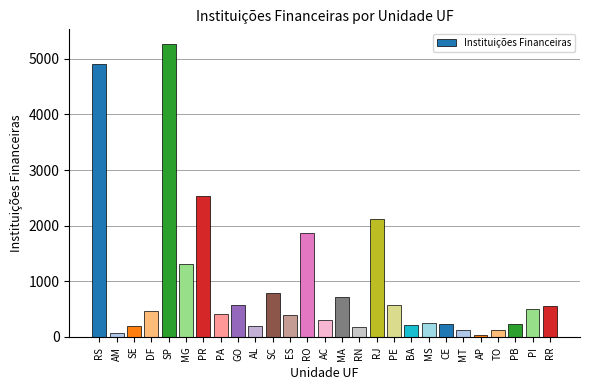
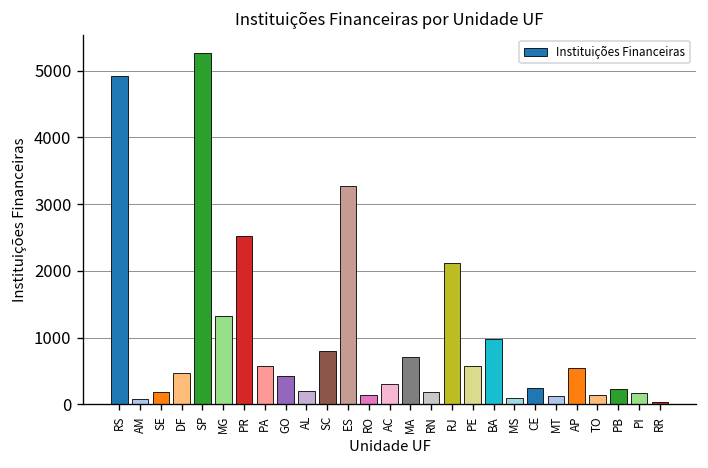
  {
    "RS": 4900,
    "AM": 100,
    "SE": 200,
    "DF": 500,
    "SP": 5300,
    "MG": 1300,
    "PR": 2500,
-   "PA": 400,
-   "GO": 600,
+   "PA": 600,
+   "GO": 400,
    "AL": 200,
    "SC": 800,
-   "ES": 400,
-   "RO": 1900,
+   "ES": 3300,
+   "RO": 100,
    "AC": 300,
    "MA": 700,
    "RN": 200,
    "RJ": 2100,
    "PE": 600,
-   "BA": 200,
-   "MS": 300,
+   "BA": 1000,
+   "MS": 100,
    "CE": 200,
    "MT": 100,
-   "AP": 0,
+   "AP": 500,
    "TO": 100,
    "PB": 200,
-   "PI": 500,
-   "RR": 600
+   "PI": 200,
+   "RR": 0
  }
